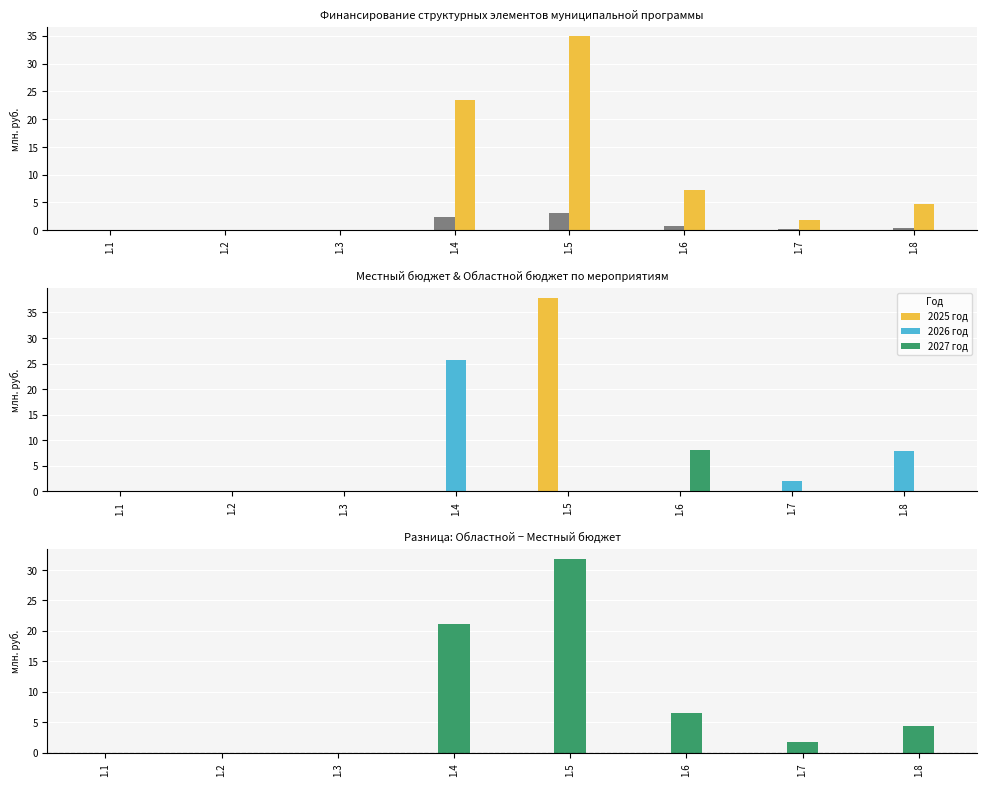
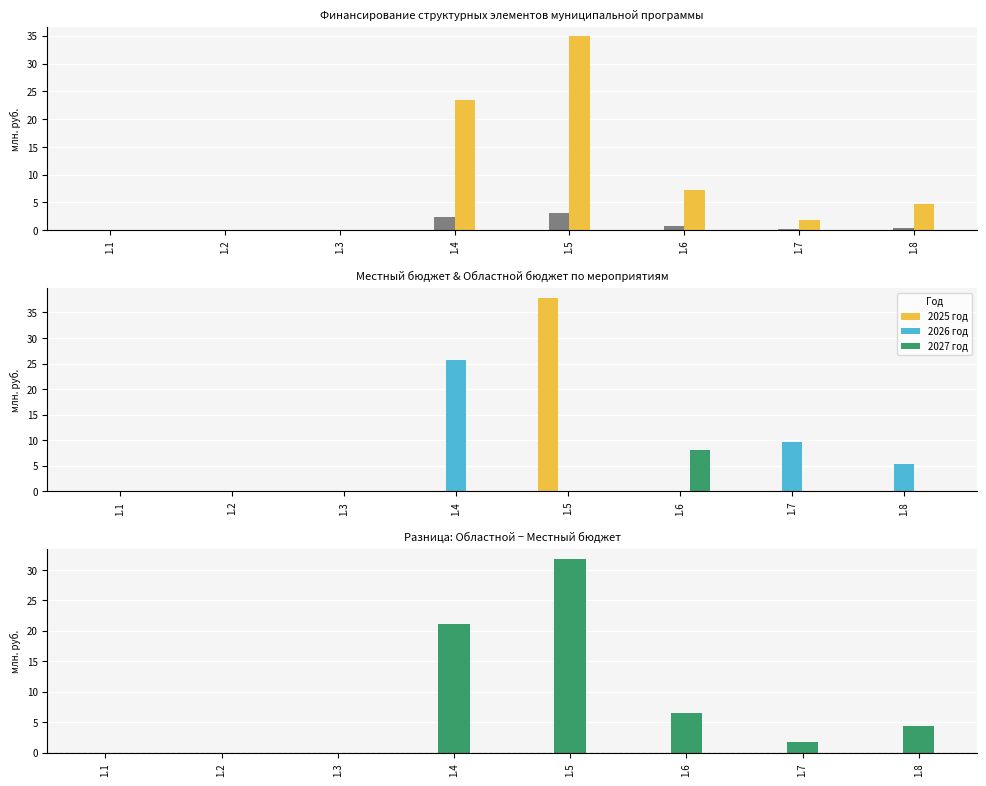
  {
    "Местный бюджет & Областной бюджет по мероприятиям": {
      "2025 год": {
        "1.1": 0,
        "1.2": 0,
        "1.3": 0,
        "1.4": 0,
        "1.5": 38,
        "1.6": 0,
        "1.7": 0,
        "1.8": 0
      },
      "2026 год": {
        "1.1": 0,
        "1.2": 0,
        "1.3": 0,
        "1.4": 26,
        "1.6": 0,
-       "1.7": 2,
-       "1.8": 8
+       "1.7": 10,
+       "1.8": 5
      },
      "2027 год": {
        "1.1": 0,
        "1.2": 0,
        "1.3": 0,
        "1.4": 0,
        "1.5": 0,
        "1.6": 8,
        "1.7": 0,
        "1.8": 0
      }
    },
    "Разница: Областной − Местный бюджет": {
      "1.1": 0,
      "1.2": 0,
      "1.3": 0,
      "1.4": 21,
      "1.5": 32,
      "1.6": 6,
      "1.7": 2,
      "1.8": 4
    }
  }
